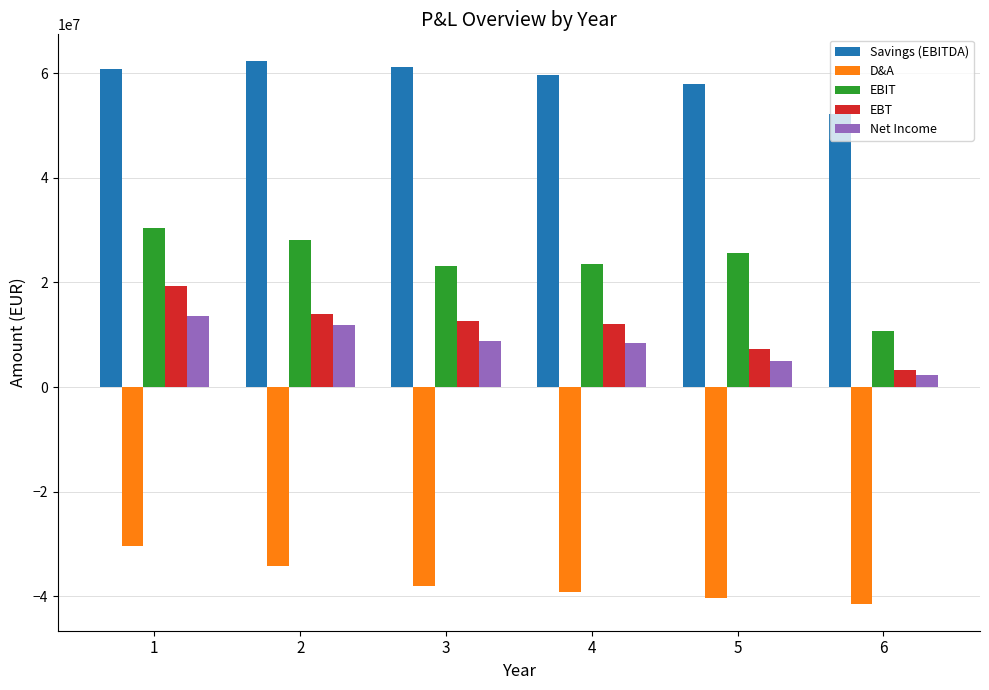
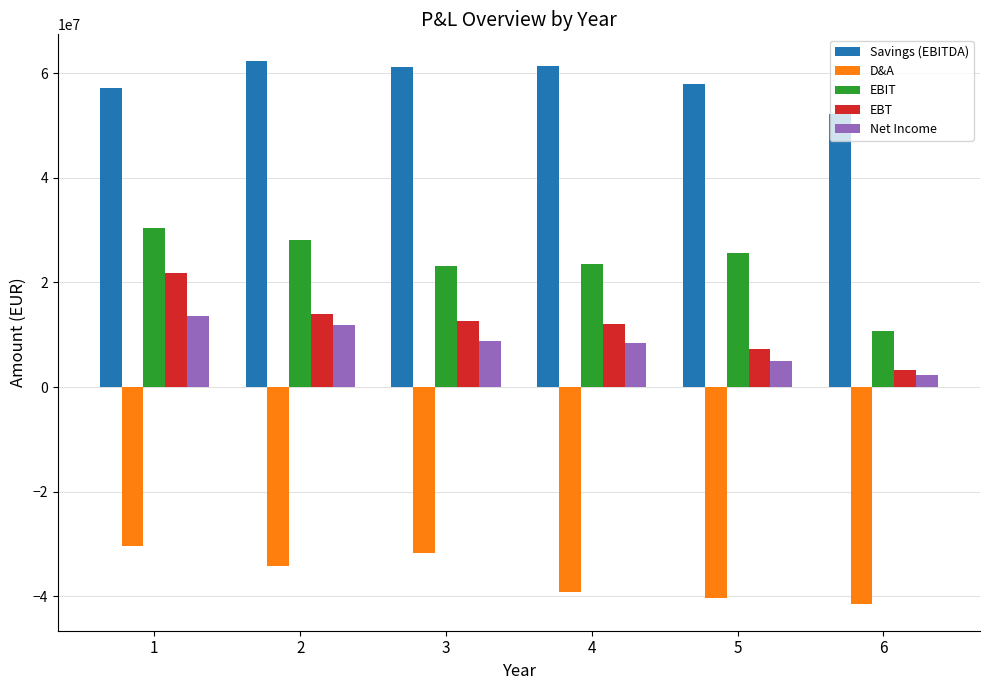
  {
    "Savings (EBITDA)": {
-     "1": 61000000,
+     "1": 57000000,
      "2": 62000000,
      "3": 61000000,
-     "4": 60000000,
+     "4": 61000000,
      "5": 58000000
    },
    "D&A": {
      "1": -30000000,
      "2": -34000000,
-     "3": -38000000,
+     "3": -32000000,
      "4": -39000000,
      "5": -40000000,
      "6": -41000000
    },
    "EBIT": {
      "1": 30000000,
      "2": 28000000,
      "3": 23000000,
      "4": 24000000,
      "5": 26000000,
      "6": 11000000
    },
    "EBT": {
-     "1": 19000000,
+     "1": 22000000,
      "2": 14000000,
      "3": 13000000,
      "4": 12000000,
      "5": 7000000,
      "6": 3000000
    },
    "Net Income": {
      "1": 14000000,
      "2": 12000000,
      "3": 9000000,
      "4": 8000000,
      "5": 5000000,
      "6": 2000000
    }
  }
